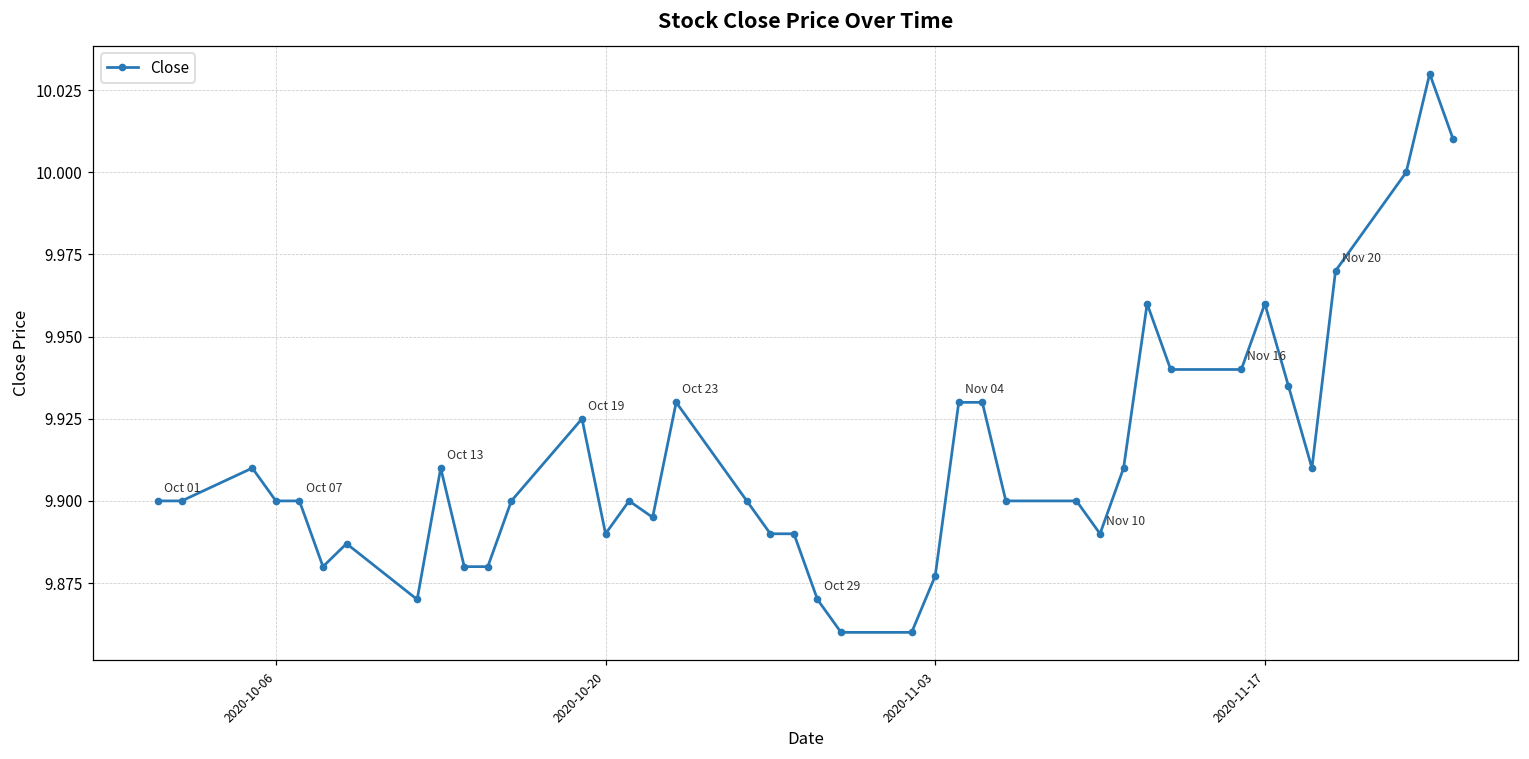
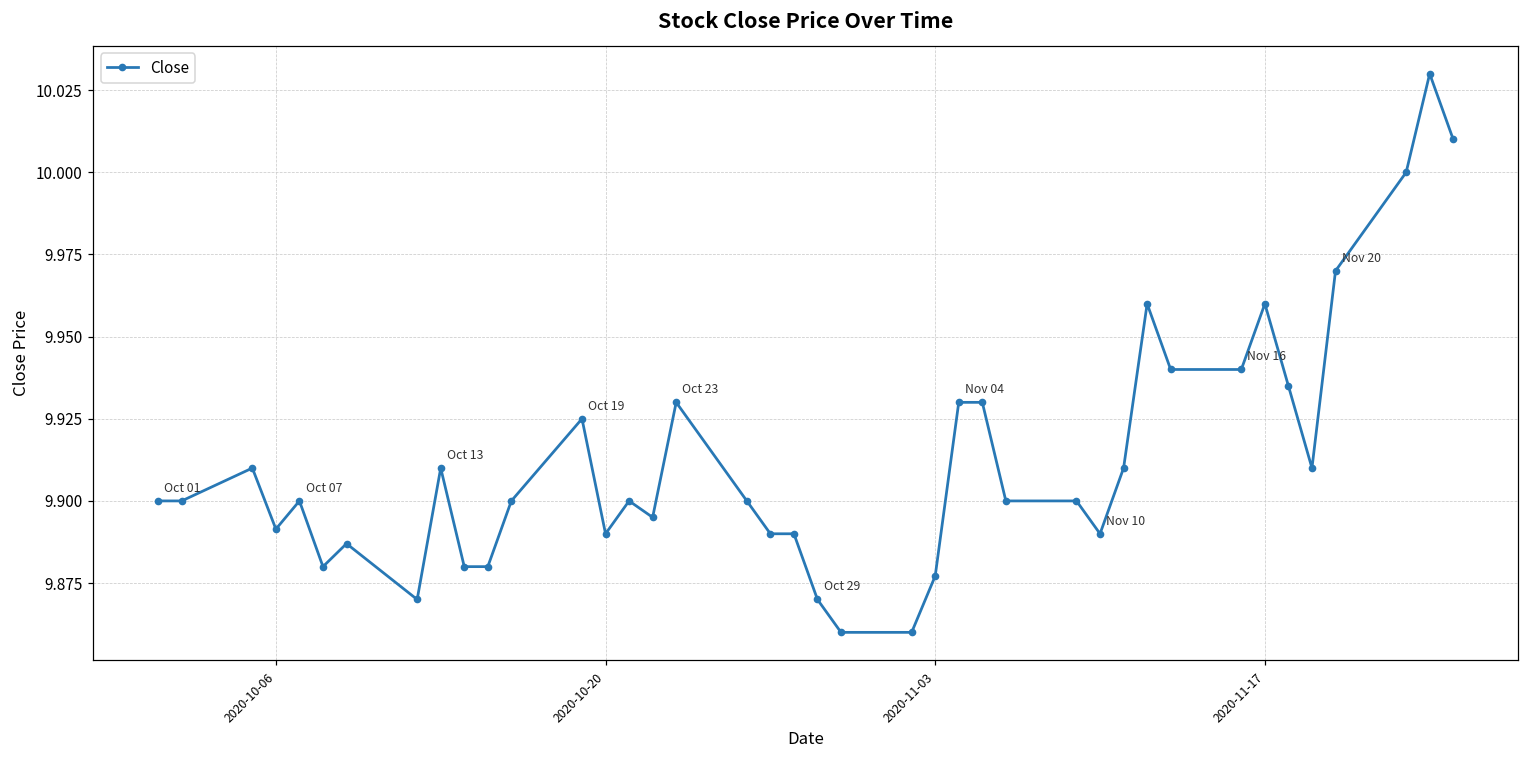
  {
-   "2020-10-06": 9.900,
+   "2020-10-06": 9.891,
    "2020-10-20": 9.890,
    "2020-11-03": 9.877,
    "2020-11-17": 9.960
  }
